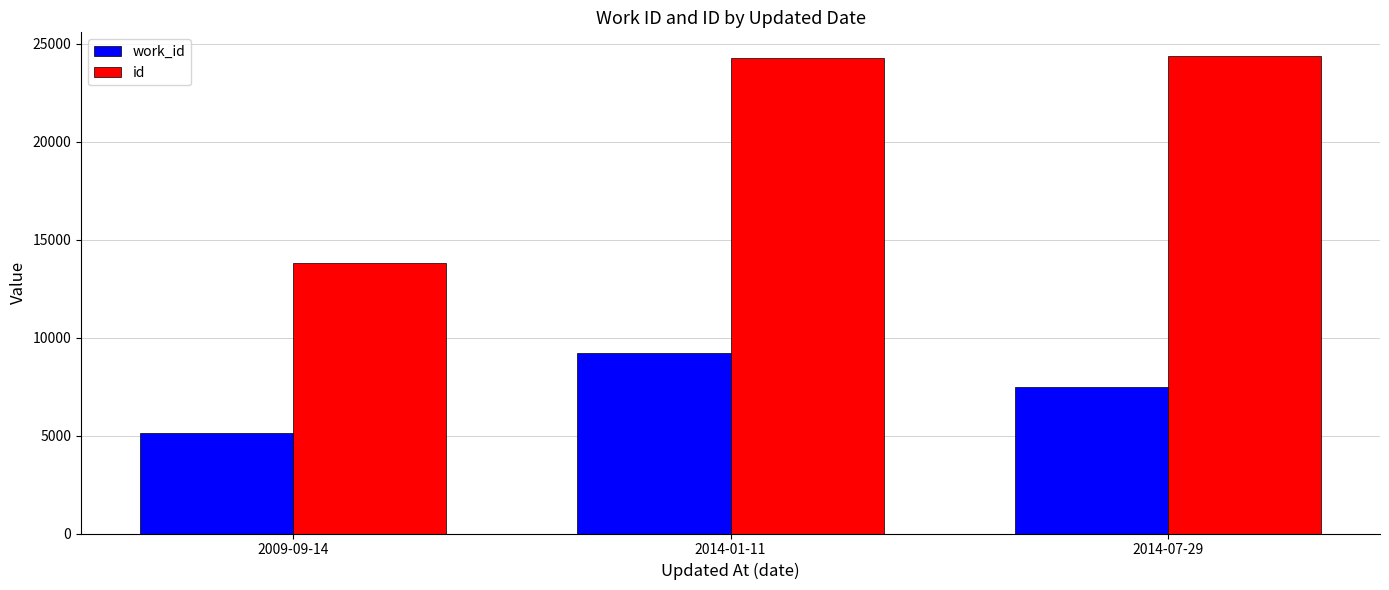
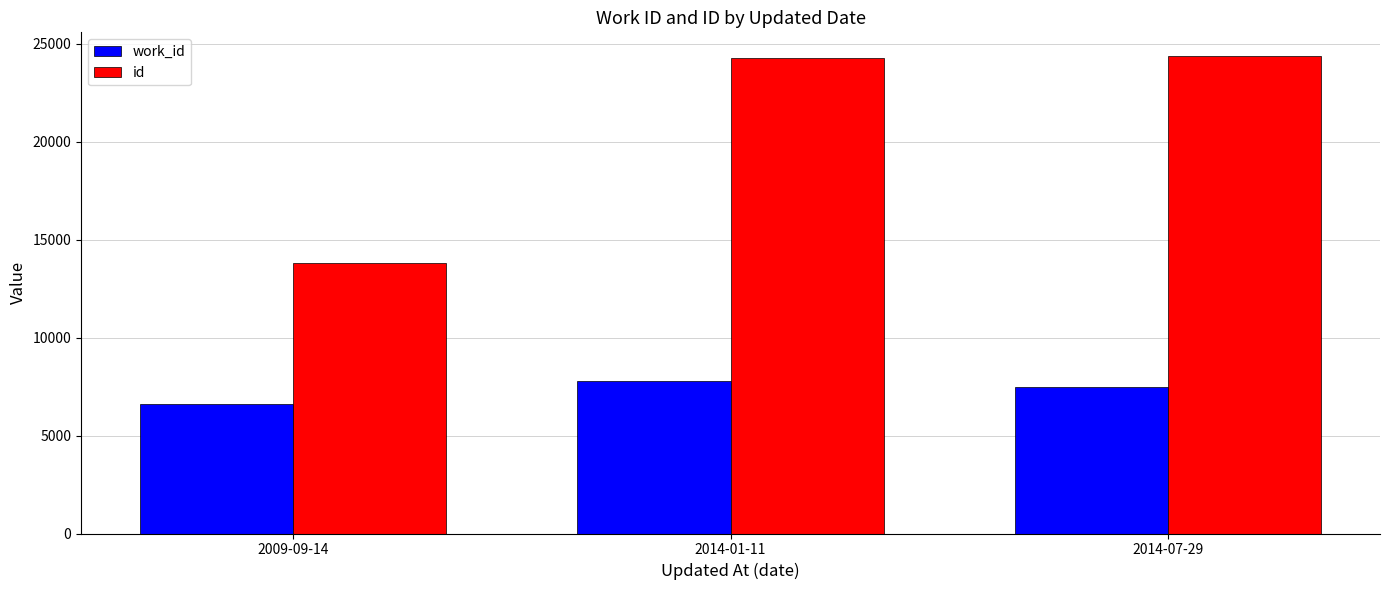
  {
    "work_id": {
-     "2009-09-14": 5100,
-     "2014-01-11": 9200,
+     "2009-09-14": 6600,
+     "2014-01-11": 7800,
      "2014-07-29": 7500
    },
    "id": {
      "2009-09-14": 13800,
      "2014-01-11": 24300,
      "2014-07-29": 24400
    }
  }
